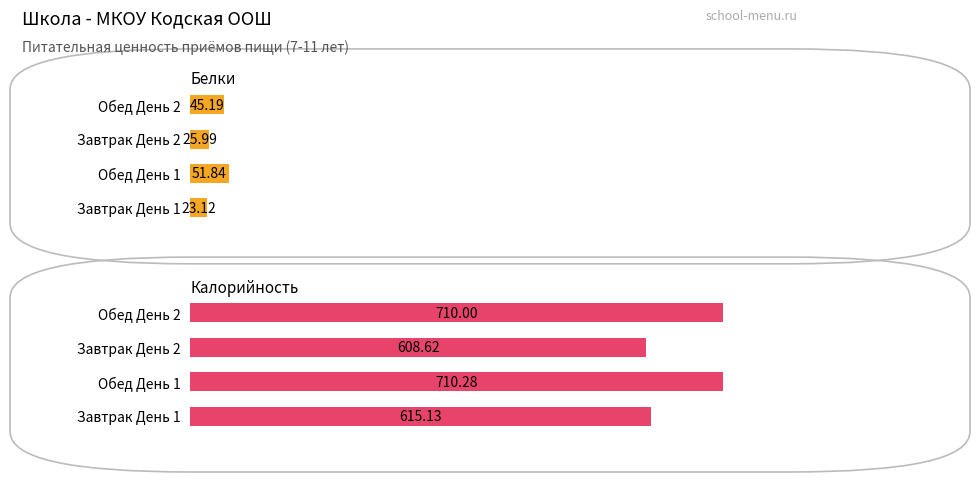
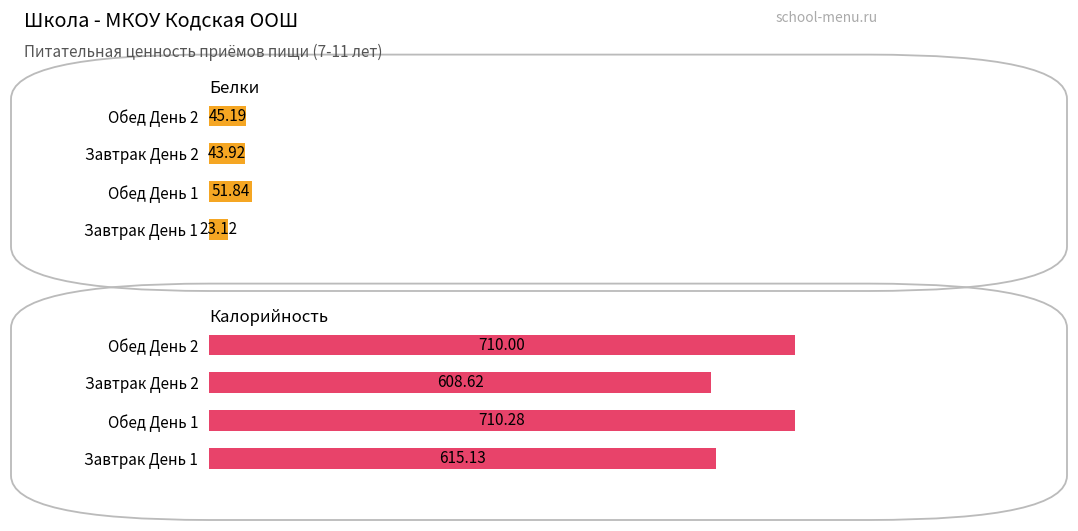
  {
    "Белки": {
      "Обед День 2": 45.19,
-     "Завтрак День 2": 25.99,
+     "Завтрак День 2": 43.92,
      "Обед День 1": 51.84,
      "Завтрак День 1": 23.12
    },
    "Калорийность": {
      "Обед День 2": 710.00,
      "Завтрак День 2": 608.62,
      "Обед День 1": 710.28,
      "Завтрак День 1": 615.13
    }
  }
